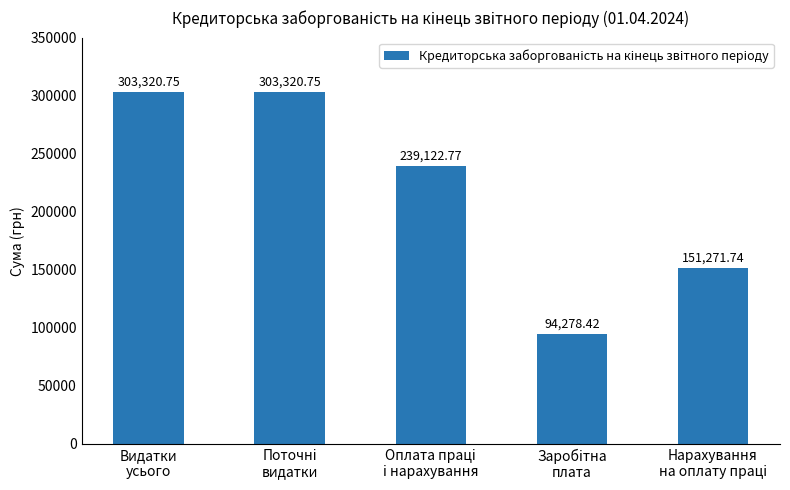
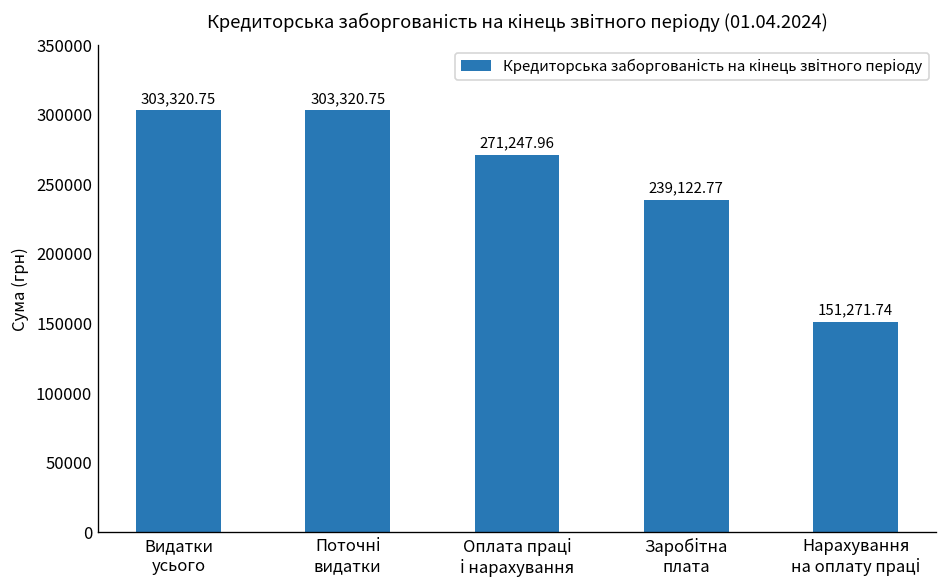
  {
    "Видатки усього": "303,320.75",
    "Поточні видатки": "303,320.75",
-   "Оплата праці і нарахування": "239,122.77",
-   "Заробітна плата": "94,278.42",
+   "Оплата праці і нарахування": "271,247.96",
+   "Заробітна плата": "239,122.77",
    "Нарахування на оплату праці": "151,271.74"
  }
